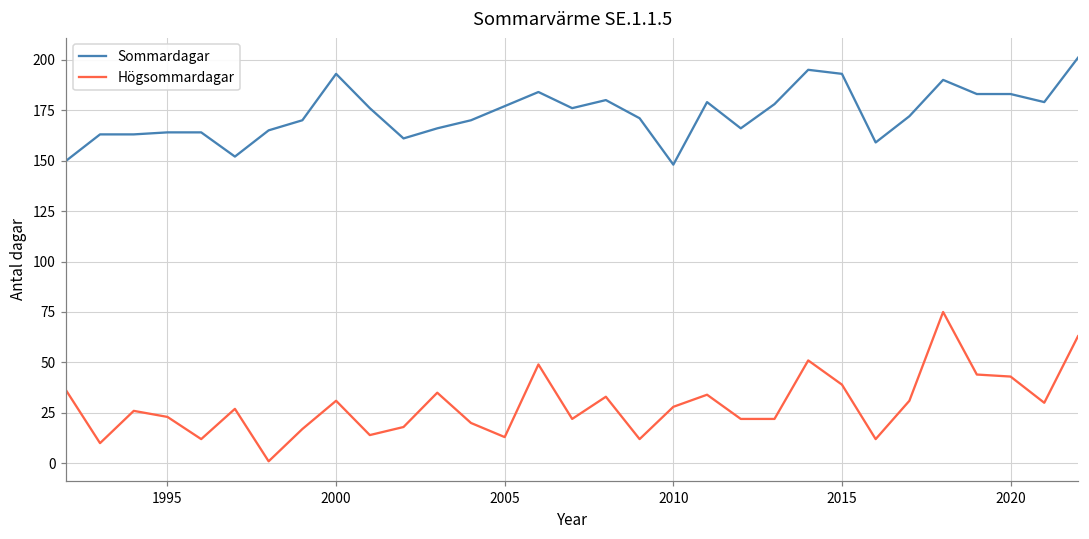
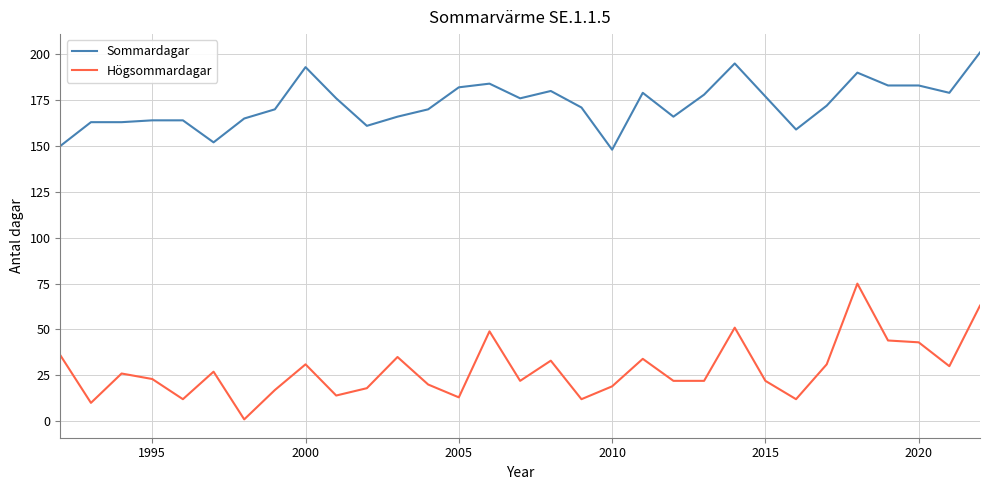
  {
    "Sommardagar": {
      "1995": 164,
      "2000": 193,
-     "2005": 177,
+     "2005": 182,
      "2010": 148,
-     "2015": 193,
+     "2015": 177,
      "2020": 183
    },
    "Högsommardagar": {
      "1995": 23,
      "2000": 31,
      "2005": 13,
-     "2010": 28,
-     "2015": 39,
+     "2010": 19,
+     "2015": 22,
      "2020": 43
    }
  }
